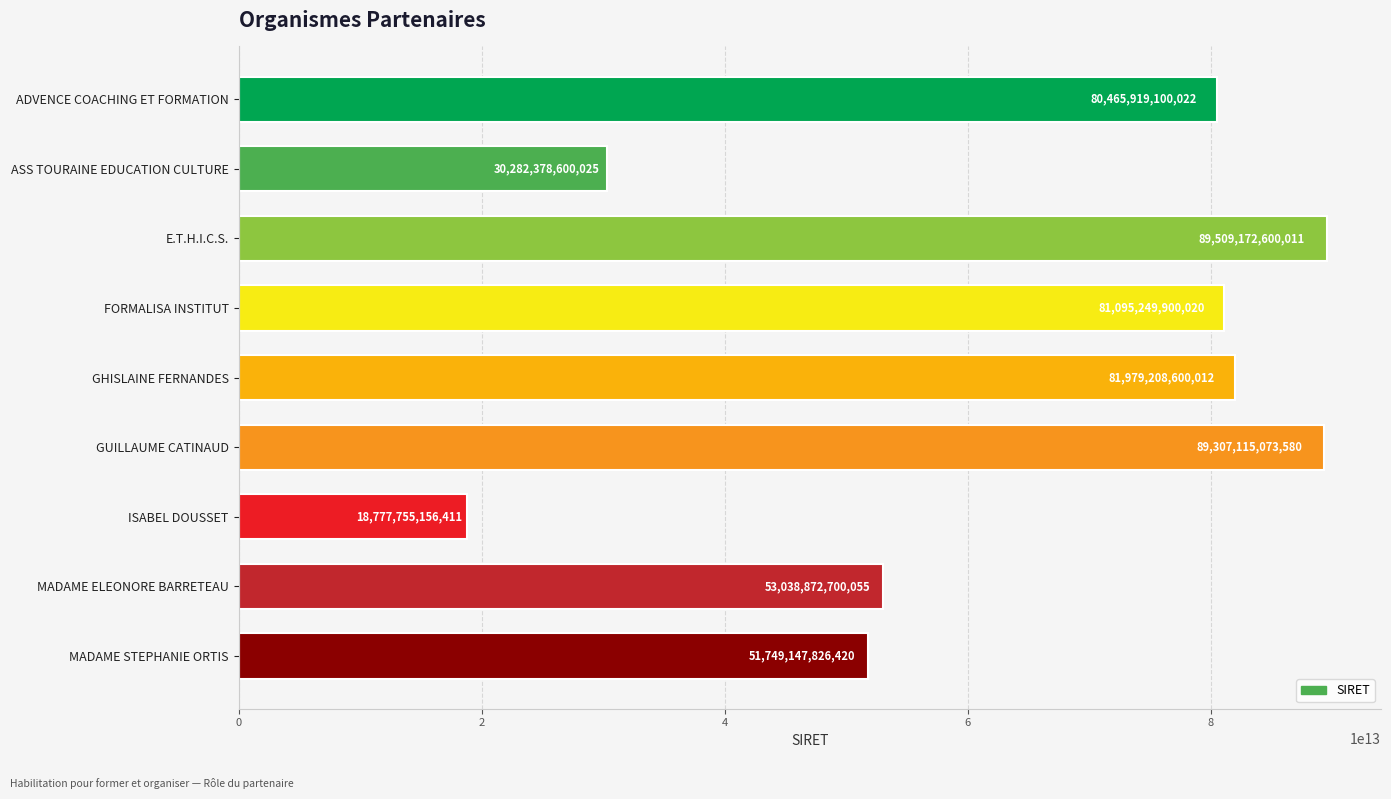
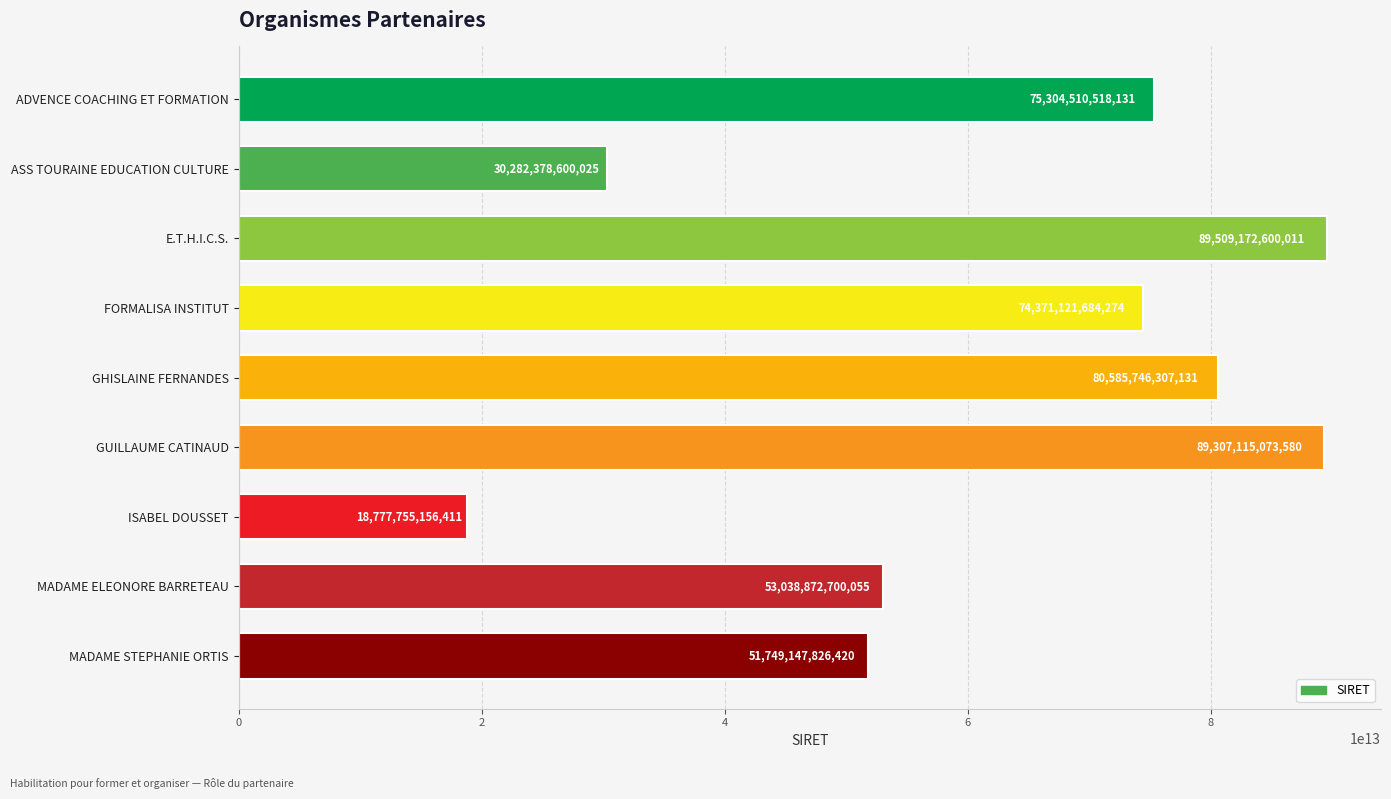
  {
-   "ADVENCE COACHING ET FORMATION": "80,465,919,100,022",
+   "ADVENCE COACHING ET FORMATION": "75,304,510,518,131",
    "ASS TOURAINE EDUCATION CULTURE": "30,282,378,600,025",
    "E.T.H.I.C.S.": "89,509,172,600,011",
-   "FORMALISA INSTITUT": "81,095,249,900,020",
-   "GHISLAINE FERNANDES": "81,979,208,600,012",
+   "FORMALISA INSTITUT": "74,371,121,684,274",
+   "GHISLAINE FERNANDES": "80,585,746,307,131",
    "GUILLAUME CATINAUD": "89,307,115,073,580",
    "ISABEL DOUSSET": "18,777,755,156,411",
    "MADAME ELEONORE BARRETEAU": "53,038,872,700,055",
    "MADAME STEPHANIE ORTIS": "51,749,147,826,420"
  }
